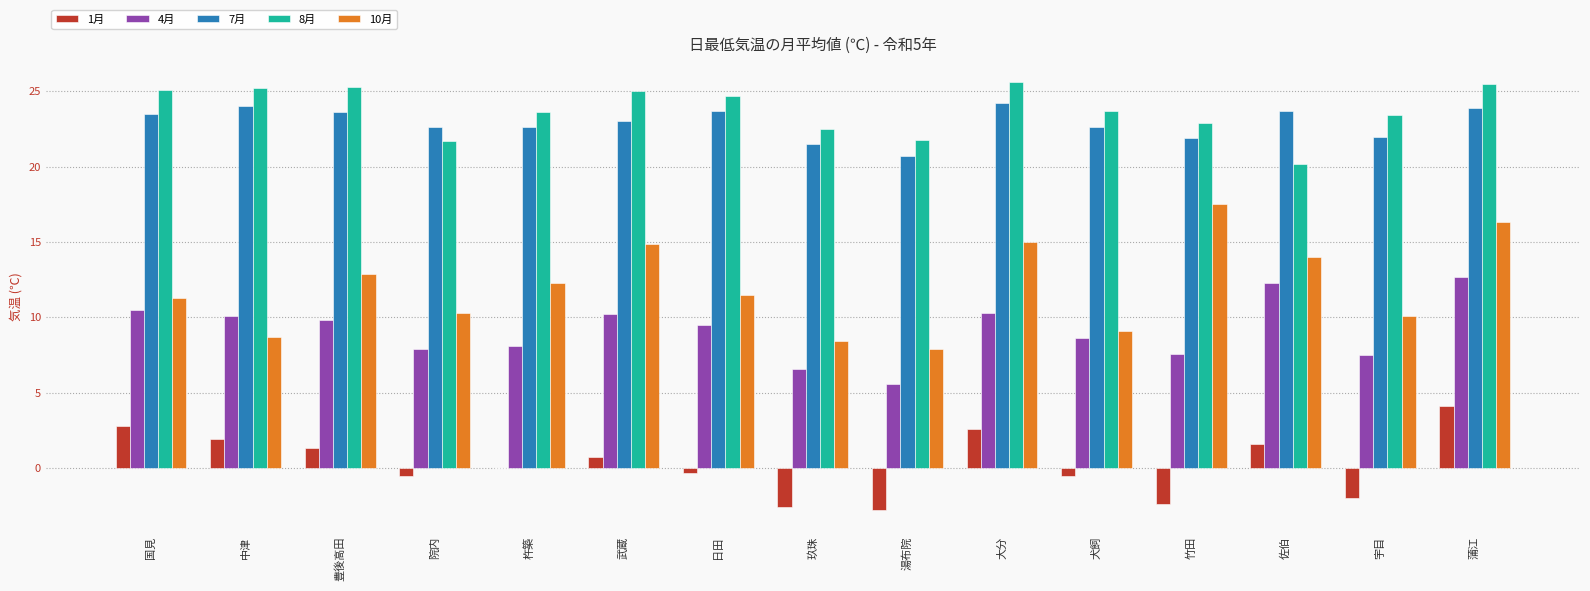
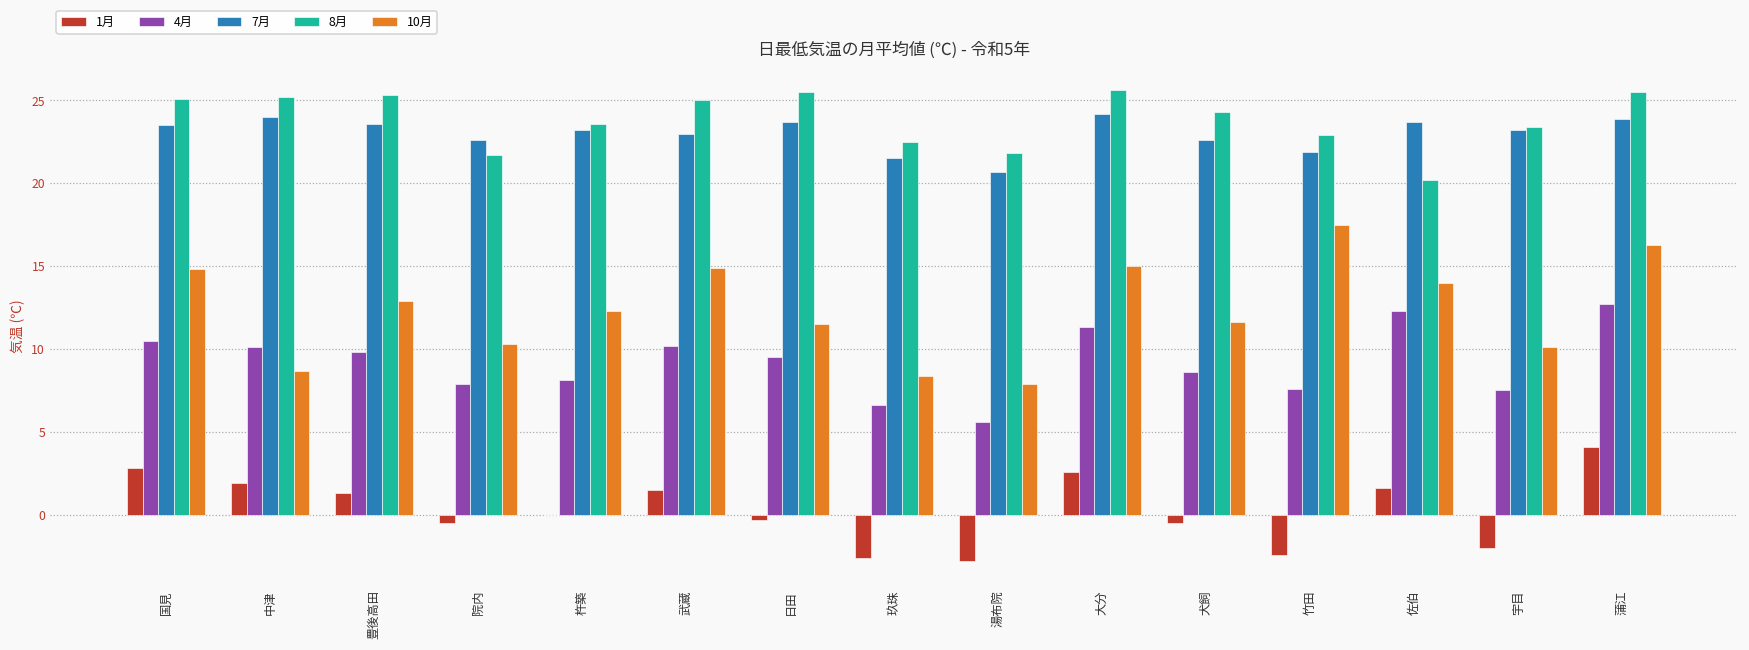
  {
    "1月": {
      "国見": 2.8,
      "中津": 1.9,
      "豊後高田": 1.3,
      "院内": -0.5,
      "杵築": 0.0,
-     "武蔵": 0.7,
+     "武蔵": 1.5,
      "日田": -0.3,
      "玖珠": -2.6,
      "湯布院": -2.8,
      "大分": 2.6,
      "犬飼": -0.5,
      "竹田": -2.4,
      "佐伯": 1.6,
      "宇目": -2.0,
      "蒲江": 4.1
    },
    "4月": {
      "国見": 10.5,
      "中津": 10.1,
      "豊後高田": 9.8,
      "院内": 7.9,
      "杵築": 8.1,
      "武蔵": 10.2,
      "日田": 9.5,
      "玖珠": 6.6,
      "湯布院": 5.6,
-     "大分": 10.3,
+     "大分": 11.3,
      "犬飼": 8.6,
      "竹田": 7.6,
      "佐伯": 12.3,
      "宇目": 7.5,
      "蒲江": 12.7
    },
    "7月": {
      "国見": 23.5,
      "中津": 24.0,
      "豊後高田": 23.6,
      "院内": 22.6,
-     "杵築": 22.6,
+     "杵築": 23.2,
      "武蔵": 23.0,
      "日田": 23.7,
      "玖珠": 21.5,
      "湯布院": 20.7,
      "大分": 24.2,
      "犬飼": 22.6,
      "竹田": 21.9,
      "佐伯": 23.7,
-     "宇目": 22.0,
+     "宇目": 23.2,
      "蒲江": 23.9
    },
    "8月": {
      "国見": 25.1,
      "中津": 25.2,
      "豊後高田": 25.3,
      "院内": 21.7,
      "杵築": 23.6,
      "武蔵": 25.0,
-     "日田": 24.7,
+     "日田": 25.5,
      "玖珠": 22.5,
      "湯布院": 21.8,
      "大分": 25.6,
-     "犬飼": 23.7,
+     "犬飼": 24.3,
      "竹田": 22.9,
      "佐伯": 20.2,
      "宇目": 23.4,
      "蒲江": 25.5
    },
    "10月": {
-     "国見": 11.3,
+     "国見": 14.8,
      "中津": 8.7,
      "豊後高田": 12.9,
      "院内": 10.3,
      "杵築": 12.3,
      "武蔵": 14.9,
      "日田": 11.5,
      "玖珠": 8.4,
      "湯布院": 7.9,
      "大分": 15.0,
-     "犬飼": 9.1,
+     "犬飼": 11.6,
      "竹田": 17.5,
      "佐伯": 14.0,
      "宇目": 10.1,
      "蒲江": 16.3
    }
  }
